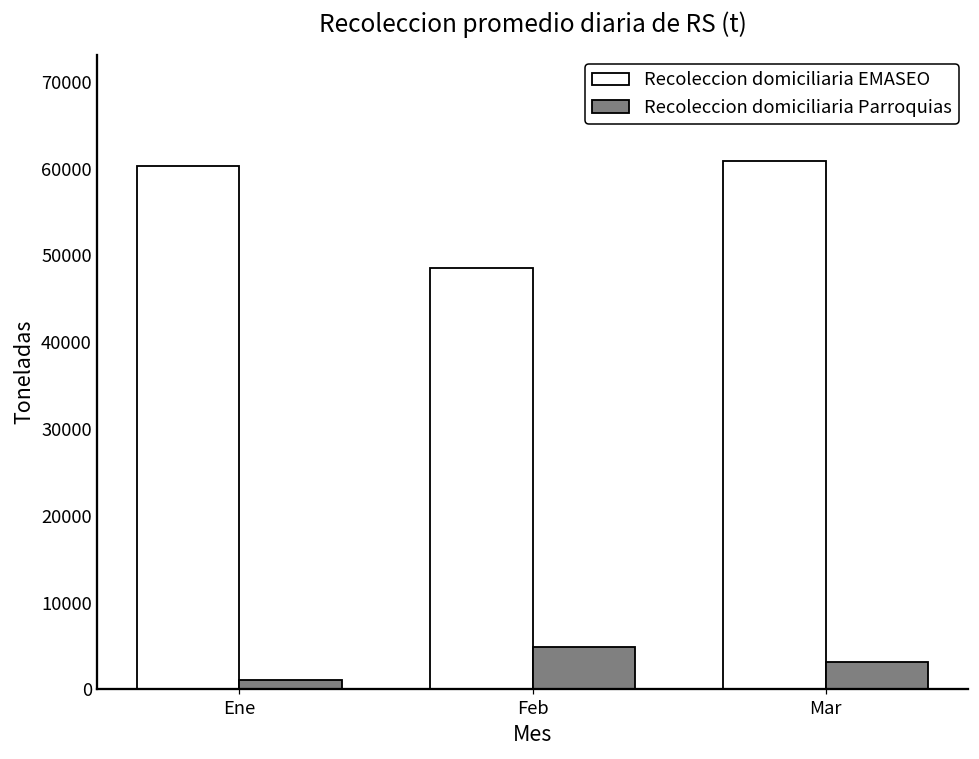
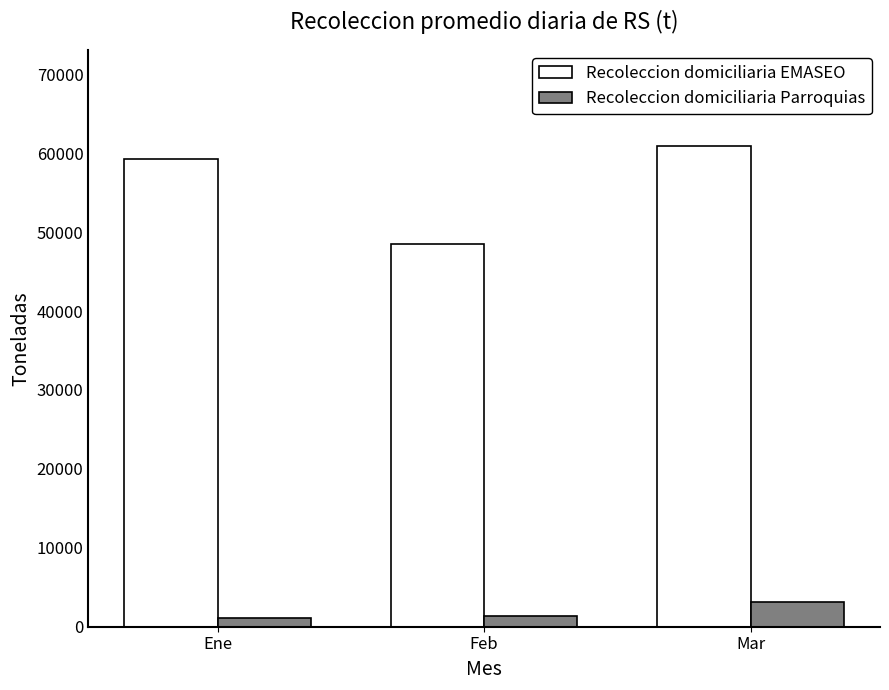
  {
    "Recoleccion domiciliaria EMASEO": {
-     "Ene": 60000,
+     "Ene": 59000,
      "Feb": 48000,
      "Mar": 61000
    },
    "Recoleccion domiciliaria Parroquias": {
      "Ene": 1000,
-     "Feb": 5000,
+     "Feb": 1000,
      "Mar": 3000
    }
  }
